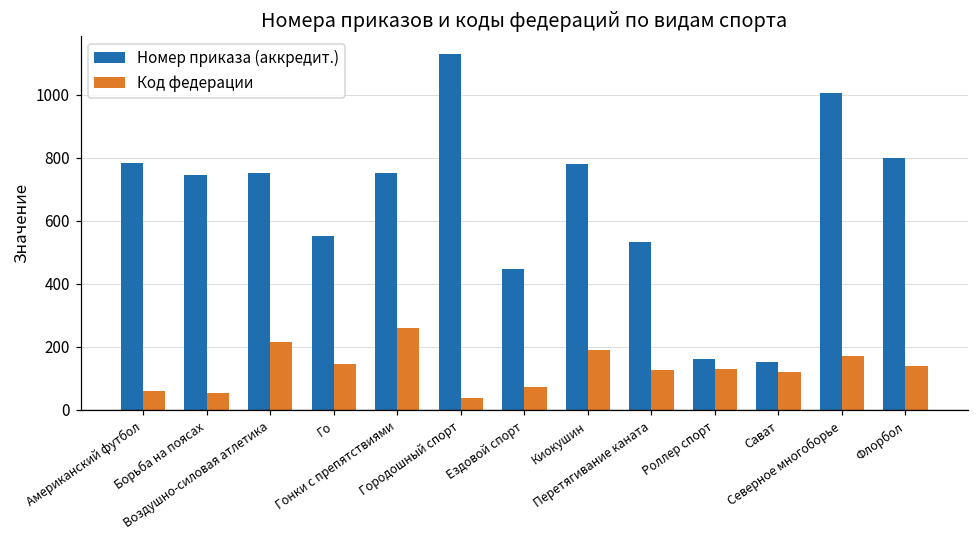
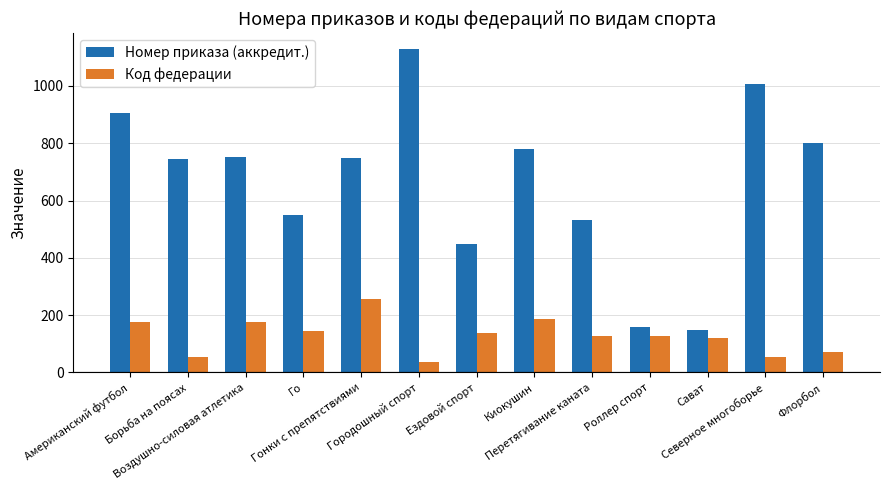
  {
    "Номер приказа (аккредит.)": {
-     "Американский футбол": 780,
+     "Американский футбол": 900,
      "Борьба на поясах": 750,
      "Воздушно-силовая атлетика": 750,
      "Го": 550,
      "Гонки с препятствиями": 750,
      "Городошный спорт": 1130,
      "Ездовой спорт": 450,
      "Киокушин": 780,
      "Перетягивание каната": 530,
      "Роллер спорт": 160,
      "Сават": 150,
      "Северное многоборье": 1010,
      "Флорбол": 800
    },
    "Код федерации": {
-     "Американский футбол": 60,
+     "Американский футбол": 180,
      "Борьба на поясах": 50,
-     "Воздушно-силовая атлетика": 210,
+     "Воздушно-силовая атлетика": 180,
      "Го": 150,
      "Гонки с препятствиями": 260,
      "Городошный спорт": 40,
-     "Ездовой спорт": 70,
+     "Ездовой спорт": 140,
      "Киокушин": 190,
      "Перетягивание каната": 130,
      "Роллер спорт": 130,
      "Сават": 120,
-     "Северное многоборье": 170,
-     "Флорбол": 140
+     "Северное многоборье": 50,
+     "Флорбол": 70
    }
  }
